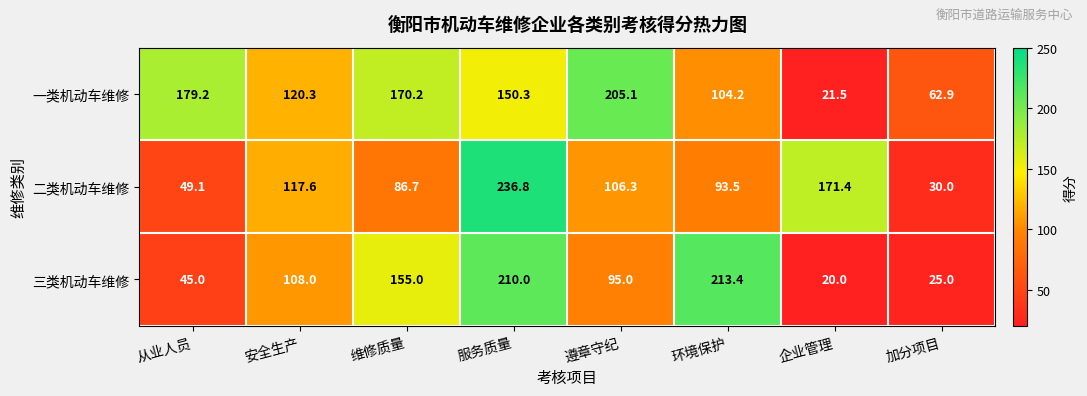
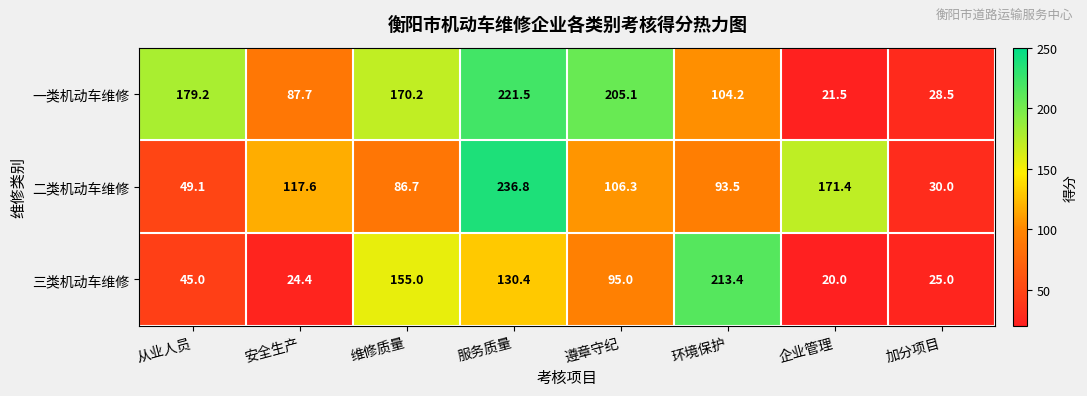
  {
    "一类机动车维修": {
      "从业人员": 179.2,
-     "安全生产": 120.3,
+     "安全生产": 87.7,
      "维修质量": 170.2,
-     "服务质量": 150.3,
+     "服务质量": 221.5,
      "遵章守纪": 205.1,
      "环境保护": 104.2,
      "企业管理": 21.5,
-     "加分项目": 62.9
+     "加分项目": 28.5
    },
    "二类机动车维修": {
      "从业人员": 49.1,
      "安全生产": 117.6,
      "维修质量": 86.7,
      "服务质量": 236.8,
      "遵章守纪": 106.3,
      "环境保护": 93.5,
      "企业管理": 171.4,
      "加分项目": 30.0
    },
    "三类机动车维修": {
      "从业人员": 45.0,
-     "安全生产": 108.0,
+     "安全生产": 24.4,
      "维修质量": 155.0,
-     "服务质量": 210.0,
+     "服务质量": 130.4,
      "遵章守纪": 95.0,
      "环境保护": 213.4,
      "企业管理": 20.0,
      "加分项目": 25.0
    }
  }
